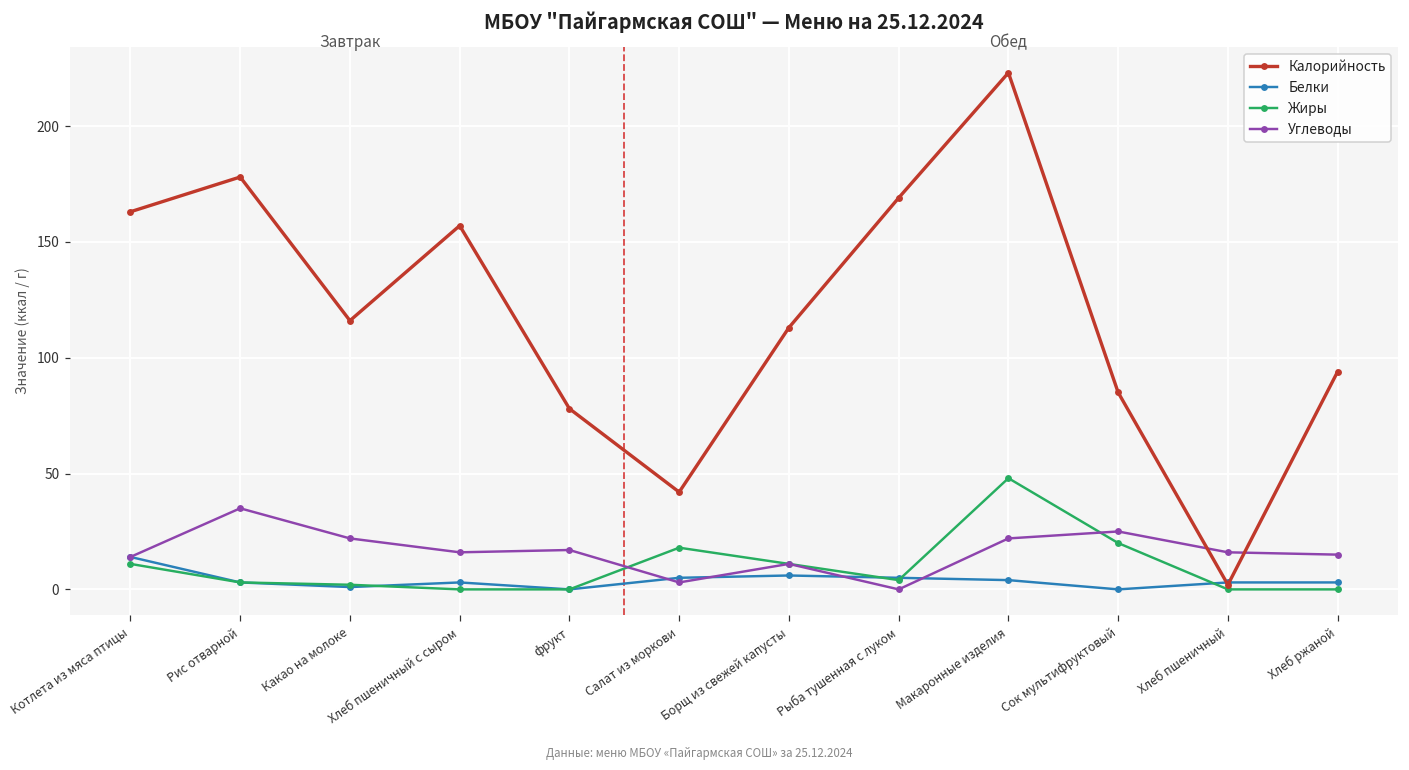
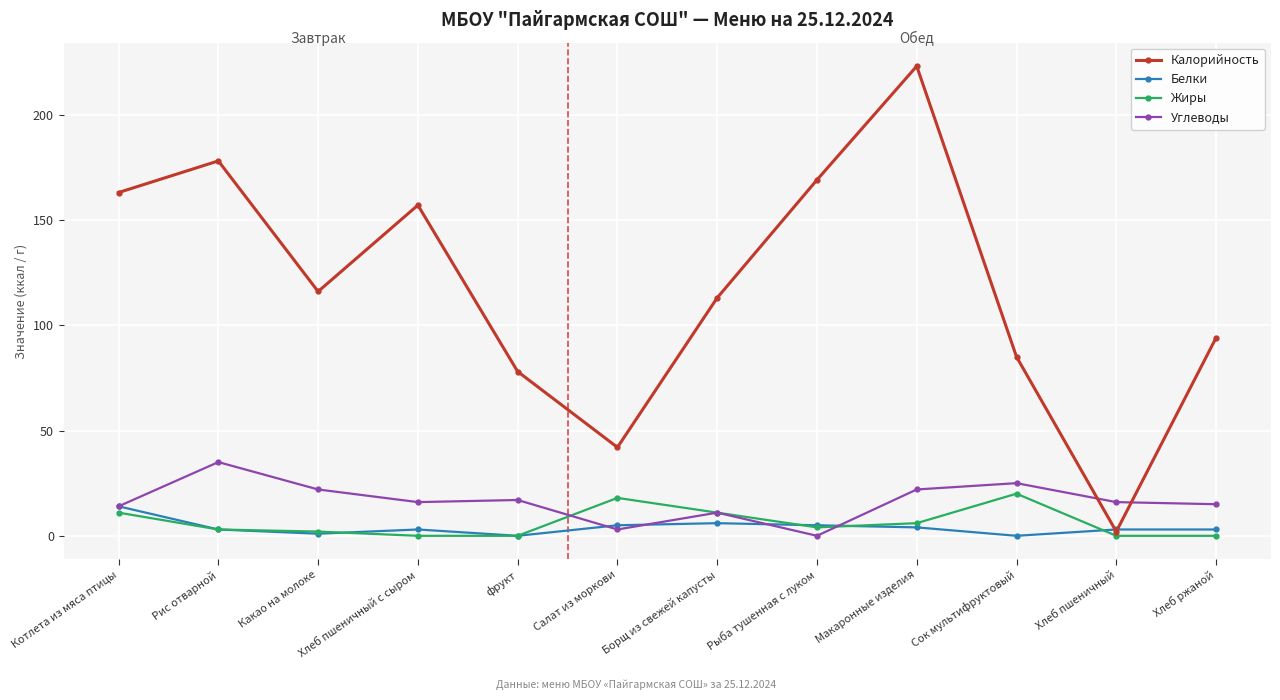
  {
    "Калорийность": {
      "Котлета из мяса птицы": 163,
      "Рис отварной": 178,
      "Какао на молоке": 116,
      "Хлеб пшеничный с сыром": 157,
      "фрукт": 78,
      "Салат из моркови": 42,
      "Борщ из свежей капусты": 113,
      "Рыба тушенная с луком": 169,
      "Макаронные изделия": 223,
      "Сок мультифруктовый": 85,
      "Хлеб ржаной": 94
    },
    "Белки": {
      "Хлеб пшеничный с сыром": 3,
      "Салат из моркови": 5,
      "Борщ из свежей капусты": 6,
      "Макаронные изделия": 4,
      "Сок мультифруктовый": 0,
      "Хлеб ржаной": 3
    },
    "Жиры": {
      "Котлета из мяса птицы": 11,
      "Хлеб пшеничный с сыром": 0,
      "Салат из моркови": 18,
-     "Макаронные изделия": 48,
+     "Макаронные изделия": 6,
      "Сок мультифруктовый": 20,
      "Хлеб пшеничный": 0,
      "Хлеб ржаной": 0
    },
    "Углеводы": {
      "Рис отварной": 35,
      "Какао на молоке": 22,
      "Хлеб пшеничный с сыром": 16,
      "фрукт": 17,
      "Салат из моркови": 3,
      "Рыба тушенная с луком": 0,
      "Макаронные изделия": 22,
      "Сок мультифруктовый": 25,
      "Хлеб пшеничный": 16,
      "Хлеб ржаной": 15
    }
  }
